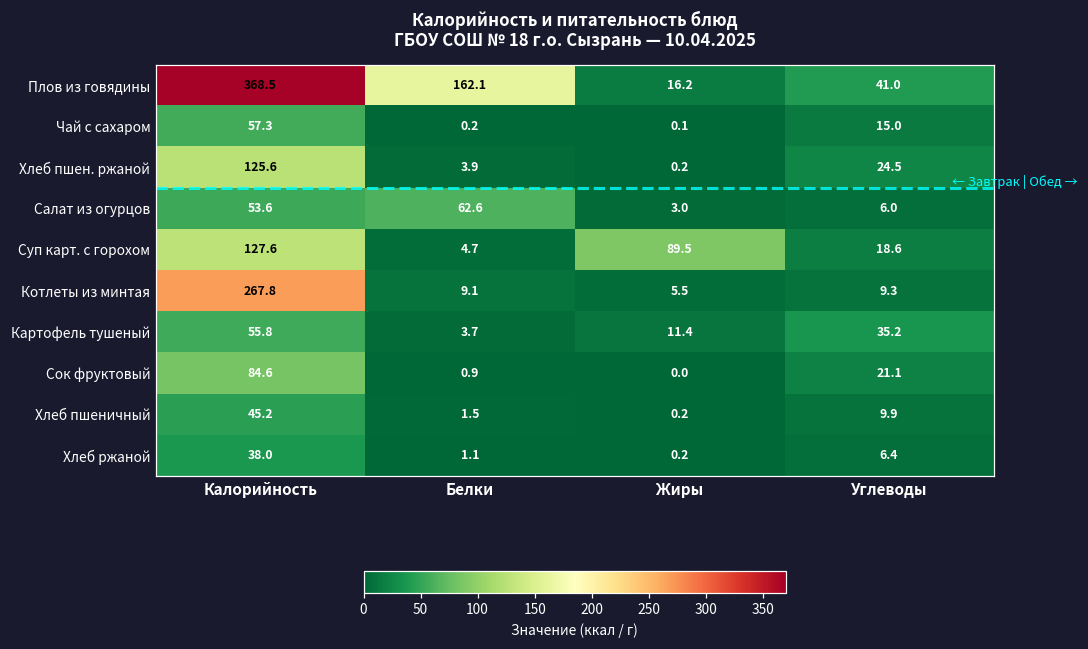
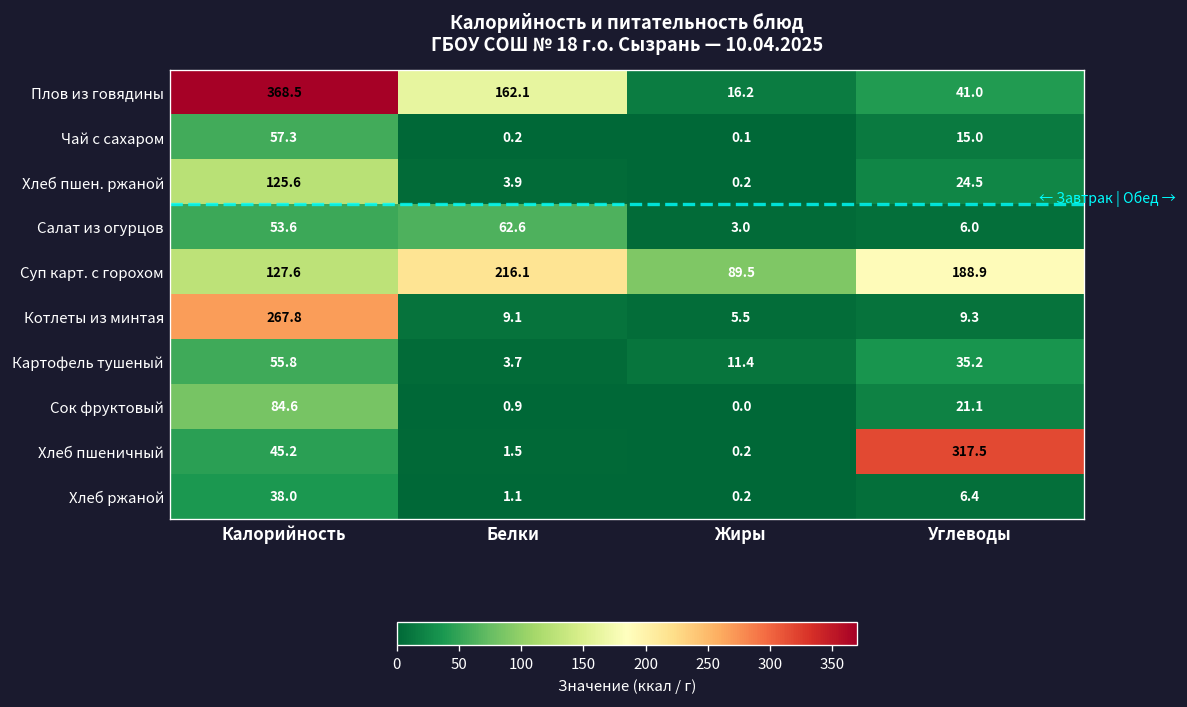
  {
    "Плов из говядины": {
      "Калорийность": 368.5,
      "Белки": 162.1,
      "Жиры": 16.2,
      "Углеводы": 41.0
    },
    "Чай с сахаром": {
      "Калорийность": 57.3,
      "Белки": 0.2,
      "Жиры": 0.1,
      "Углеводы": 15.0
    },
    "Хлеб пшен. ржаной": {
      "Калорийность": 125.6,
      "Белки": 3.9,
      "Жиры": 0.2,
      "Углеводы": 24.5
    },
    "Салат из огурцов": {
      "Калорийность": 53.6,
      "Белки": 62.6,
      "Жиры": 3.0,
      "Углеводы": 6.0
    },
    "Суп карт. с горохом": {
      "Калорийность": 127.6,
-     "Белки": 4.7,
+     "Белки": 216.1,
      "Жиры": 89.5,
-     "Углеводы": 18.6
+     "Углеводы": 188.9
    },
    "Котлеты из минтая": {
      "Калорийность": 267.8,
      "Белки": 9.1,
      "Жиры": 5.5,
      "Углеводы": 9.3
    },
    "Картофель тушеный": {
      "Калорийность": 55.8,
      "Белки": 3.7,
      "Жиры": 11.4,
      "Углеводы": 35.2
    },
    "Сок фруктовый": {
      "Калорийность": 84.6,
      "Белки": 0.9,
      "Жиры": 0.0,
      "Углеводы": 21.1
    },
    "Хлеб пшеничный": {
      "Калорийность": 45.2,
      "Белки": 1.5,
      "Жиры": 0.2,
-     "Углеводы": 9.9
+     "Углеводы": 317.5
    },
    "Хлеб ржаной": {
      "Калорийность": 38.0,
      "Белки": 1.1,
      "Жиры": 0.2,
      "Углеводы": 6.4
    }
  }
